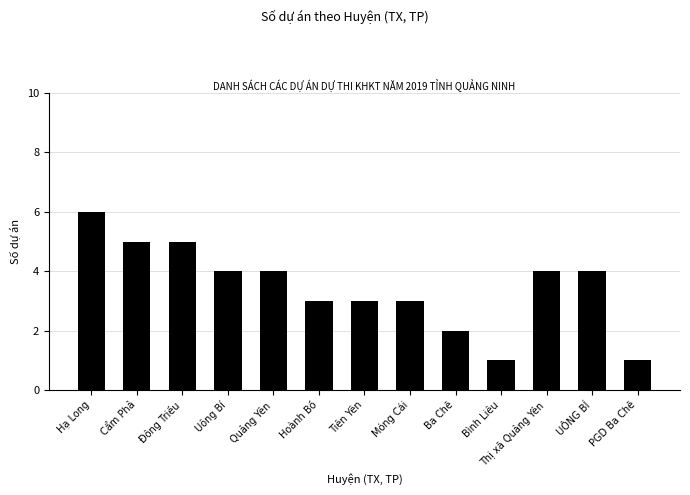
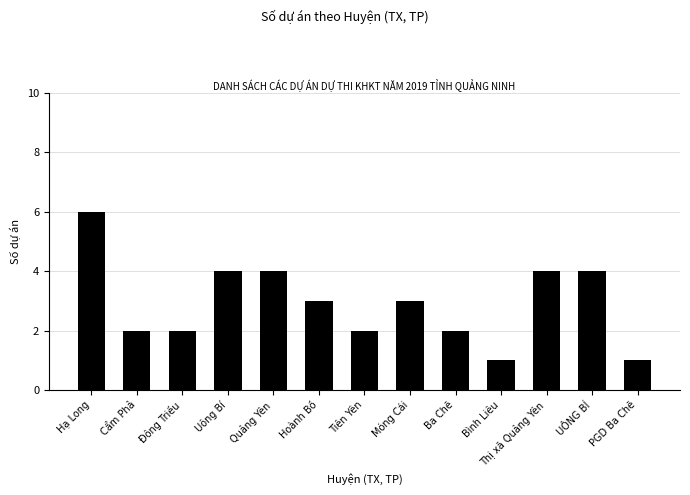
  {
    "Hạ Long": 6,
-   "Cẩm Phả": 5,
-   "Đông Triều": 5,
+   "Cẩm Phả": 2,
+   "Đông Triều": 2,
    "Uông Bí": 4,
    "Quảng Yên": 4,
    "Hoành Bồ": 3,
-   "Tiên Yên": 3,
+   "Tiên Yên": 2,
    "Móng Cái": 3,
    "Ba Chẽ": 2,
    "Bình Liêu": 1,
    "Thị xã Quảng Yên": 4,
    "UÔNG BÍ": 4,
    "PGD Ba Chẽ": 1
  }
